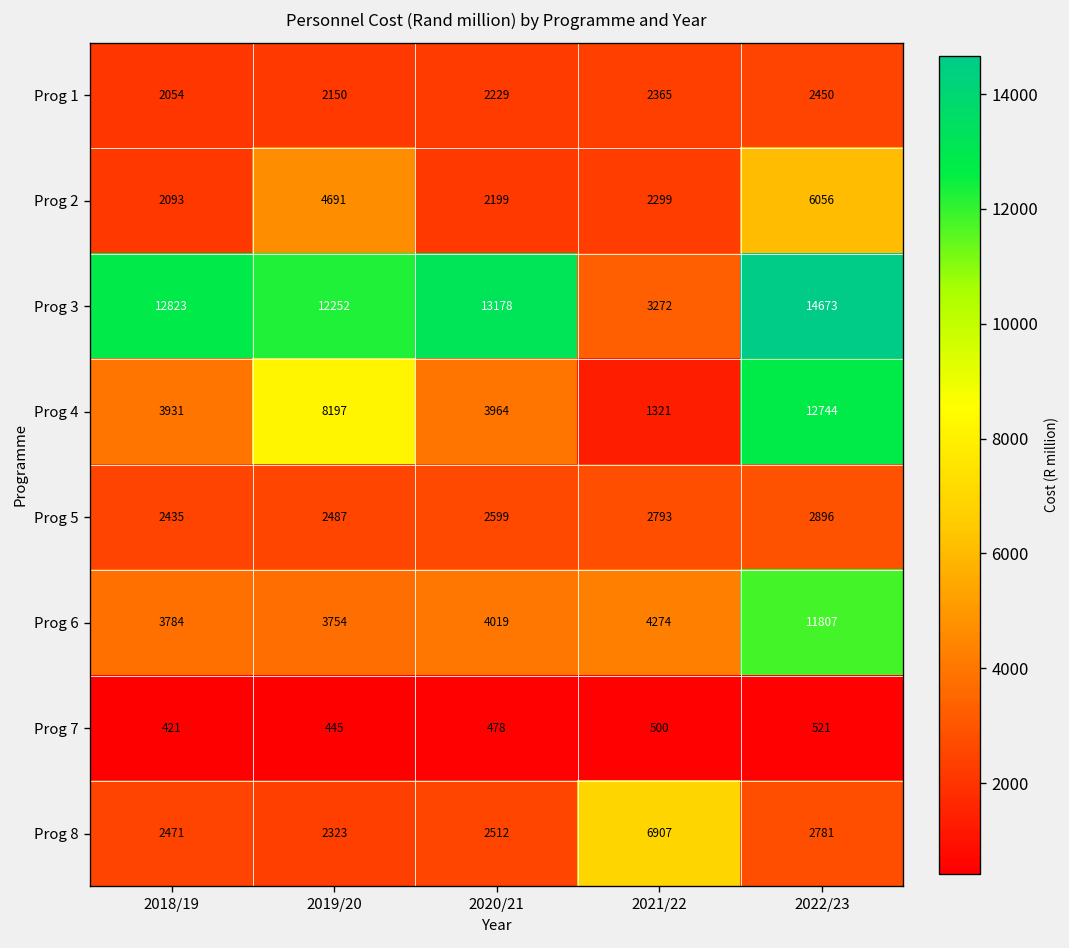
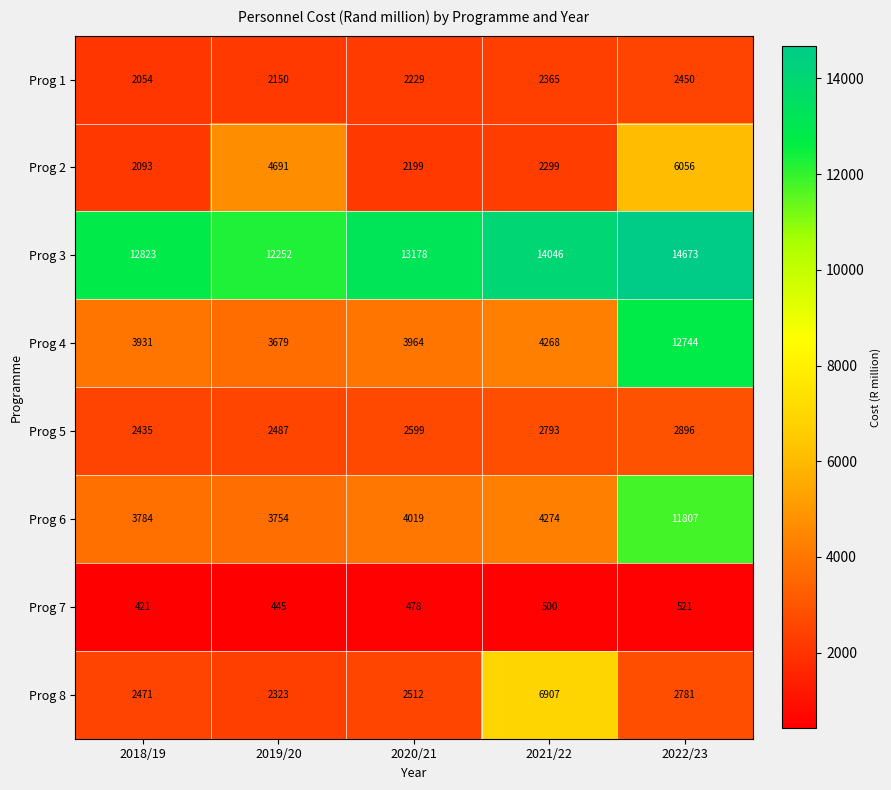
  {
    "Prog 1": {
      "2018/19": 2054,
      "2019/20": 2150,
      "2020/21": 2229,
      "2021/22": 2365,
      "2022/23": 2450
    },
    "Prog 2": {
      "2018/19": 2093,
      "2019/20": 4691,
      "2020/21": 2199,
      "2021/22": 2299,
      "2022/23": 6056
    },
    "Prog 3": {
      "2018/19": 12823,
      "2019/20": 12252,
      "2020/21": 13178,
-     "2021/22": 3272,
+     "2021/22": 14046,
      "2022/23": 14673
    },
    "Prog 4": {
      "2018/19": 3931,
-     "2019/20": 8197,
+     "2019/20": 3679,
      "2020/21": 3964,
-     "2021/22": 1321,
+     "2021/22": 4268,
      "2022/23": 12744
    },
    "Prog 5": {
      "2018/19": 2435,
      "2019/20": 2487,
      "2020/21": 2599,
      "2021/22": 2793,
      "2022/23": 2896
    },
    "Prog 6": {
      "2018/19": 3784,
      "2019/20": 3754,
      "2020/21": 4019,
      "2021/22": 4274,
      "2022/23": 11807
    },
    "Prog 7": {
      "2018/19": 421,
      "2019/20": 445,
      "2020/21": 478,
      "2021/22": 500,
      "2022/23": 521
    },
    "Prog 8": {
      "2018/19": 2471,
      "2019/20": 2323,
      "2020/21": 2512,
      "2021/22": 6907,
      "2022/23": 2781
    }
  }
